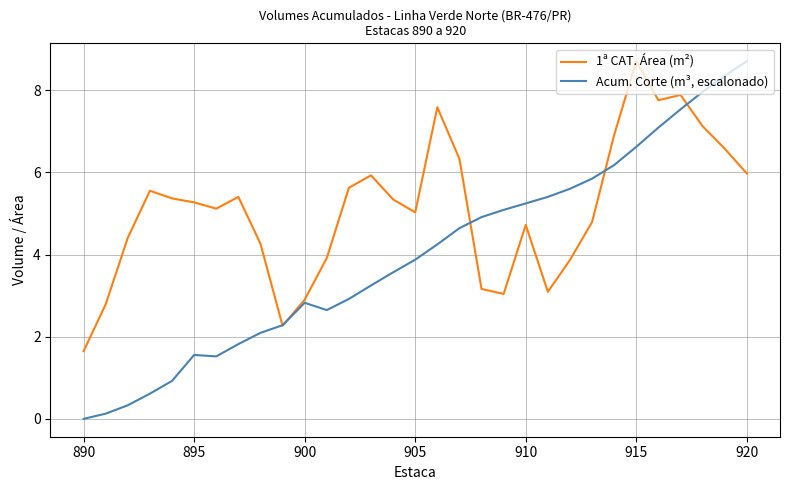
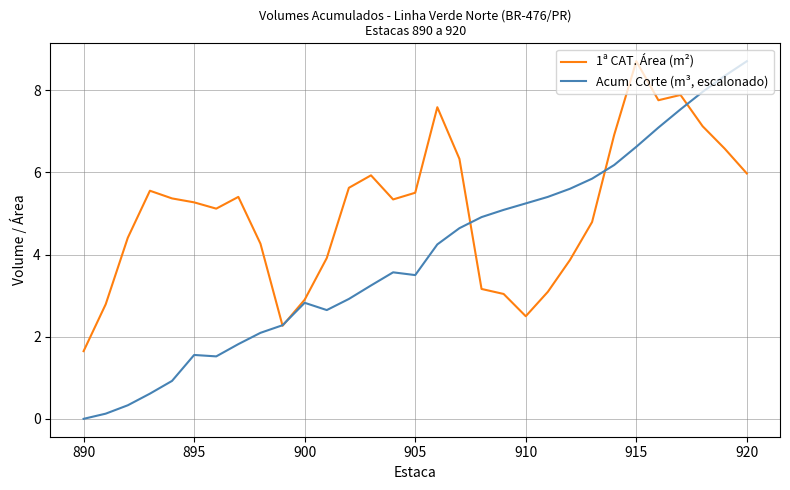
  {
    "1ª CAT. Área (m²)": {
      "890": 1.6,
      "895": 5.3,
      "900": 2.9,
-     "905": 5.0,
-     "910": 4.7,
+     "905": 5.5,
+     "910": 2.5,
      "920": 6.0
    },
    "Acum. Corte (m³, escalonado)": {
      "890": 0.0,
      "895": 1.6,
      "900": 2.8,
-     "905": 3.9,
+     "905": 3.5,
      "910": 5.2,
      "915": 6.6
    }
  }
